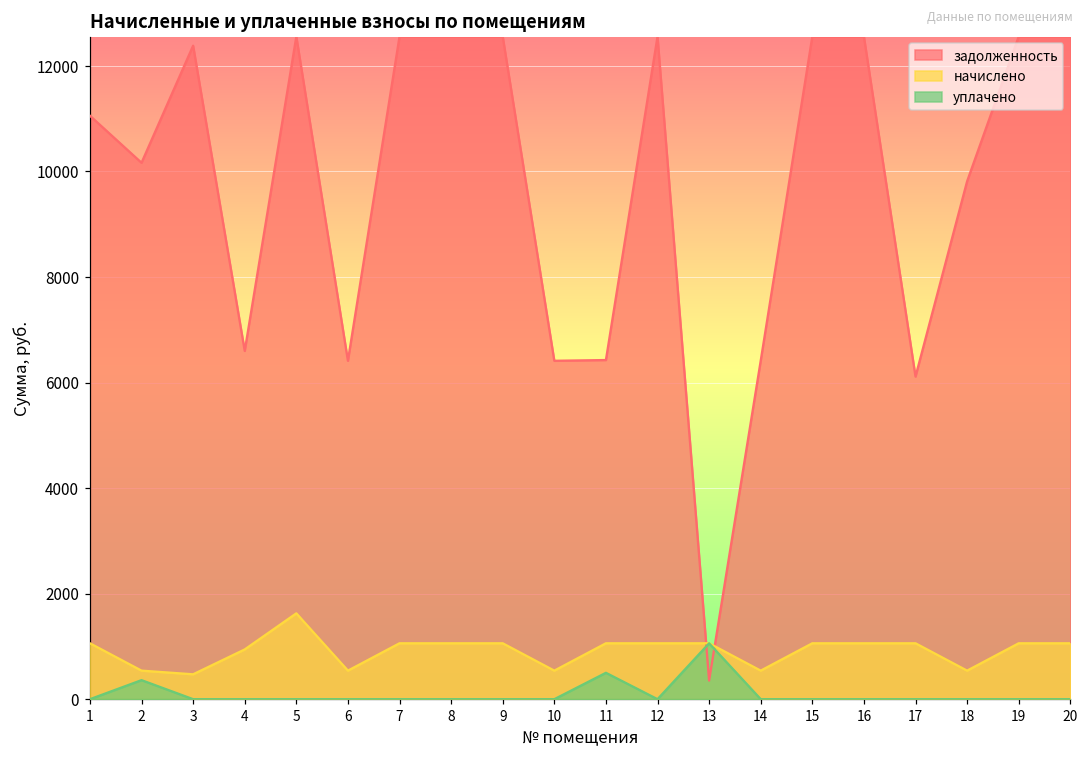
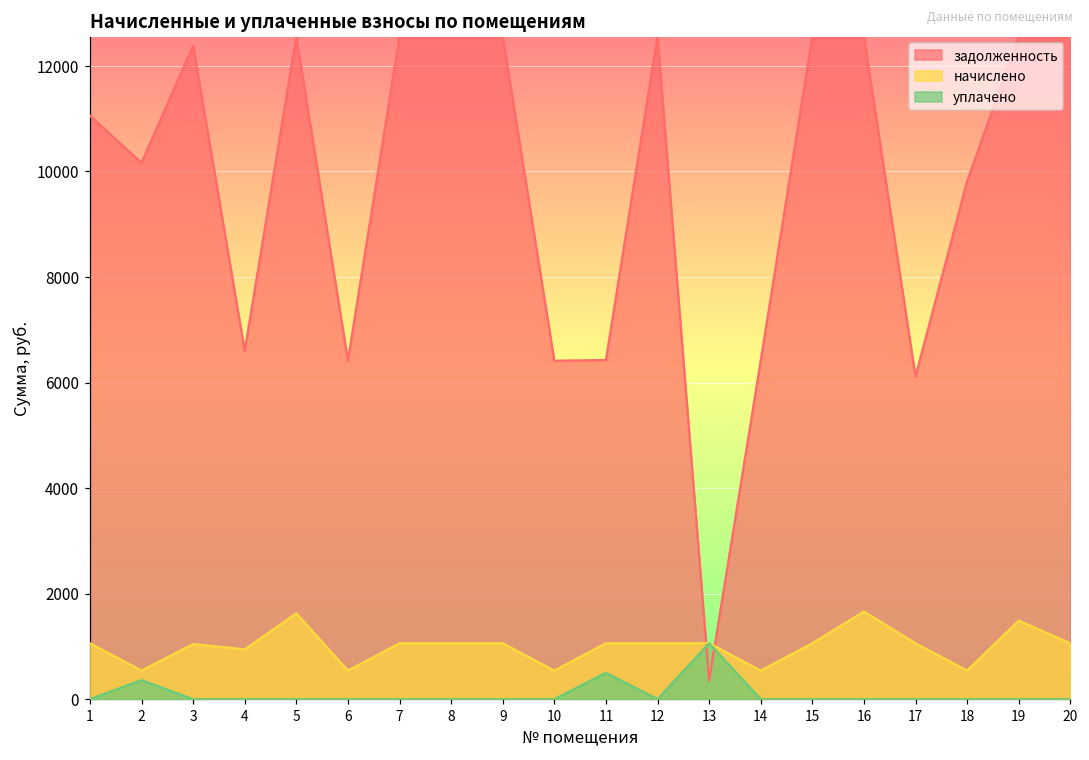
  {
    "задолженность": {
      "1": 11100,
      "2": 10200,
      "3": 12400,
      "4": 6600,
      "5": 12600,
      "6": 6400,
      "7": 12600,
      "8": 12600,
      "9": 12600,
      "10": 6400,
      "11": 6400,
      "12": 12600,
      "13": 400,
      "14": 6400,
      "15": 12600,
      "16": 12600,
      "17": 6100,
      "18": 9800,
      "19": 12600,
      "20": 12600
    },
    "начислено": {
      "1": 1100,
      "2": 500,
-     "3": 500,
+     "3": 1000,
      "4": 900,
      "5": 1600,
      "6": 500,
      "7": 1100,
      "8": 1100,
      "9": 1100,
      "10": 500,
      "11": 1100,
      "12": 1100,
      "14": 500,
      "15": 1100,
-     "16": 1100,
+     "16": 1700,
      "17": 1100,
      "18": 500,
-     "19": 1100,
+     "19": 1500,
      "20": 1100
    },
    "уплачено": {
      "1": 0,
      "2": 400,
      "3": 0,
      "4": 0,
      "5": 0,
      "6": 0,
      "7": 0,
      "8": 0,
      "9": 0,
      "10": 0,
      "11": 500,
      "12": 0,
      "14": 0,
      "15": 0,
      "16": 0,
      "17": 0,
      "18": 0,
      "19": 0,
      "20": 0
    }
  }
